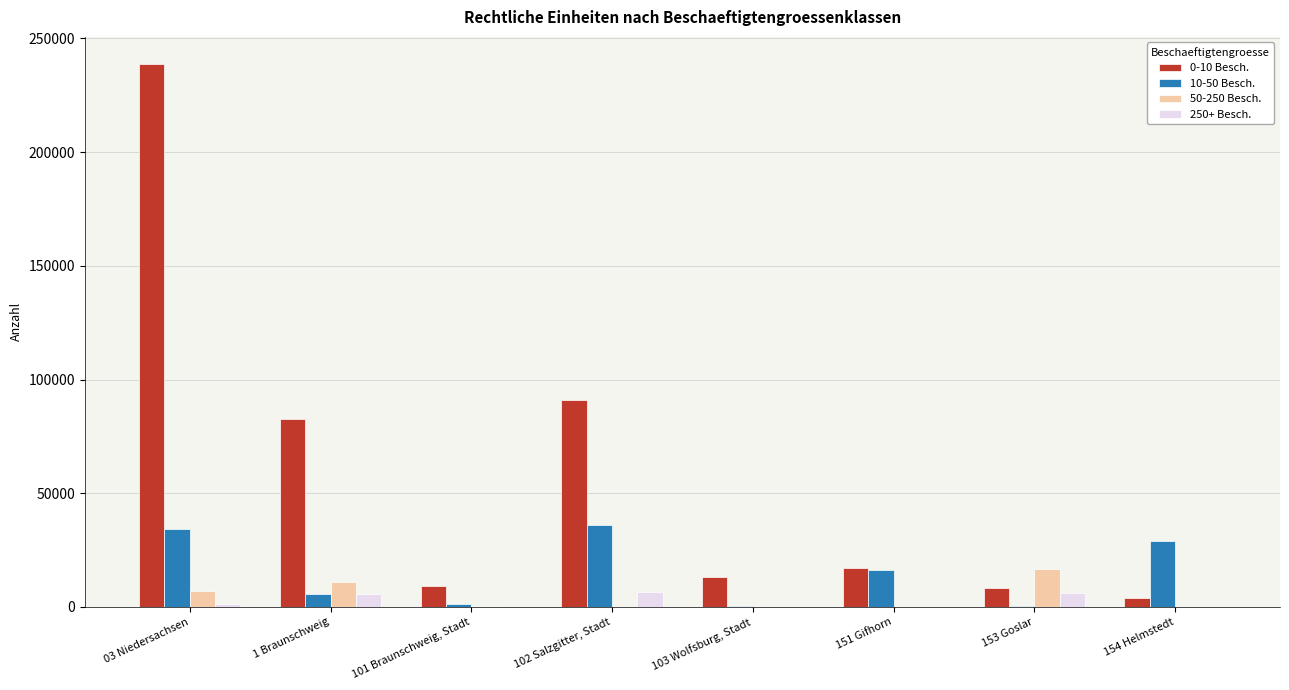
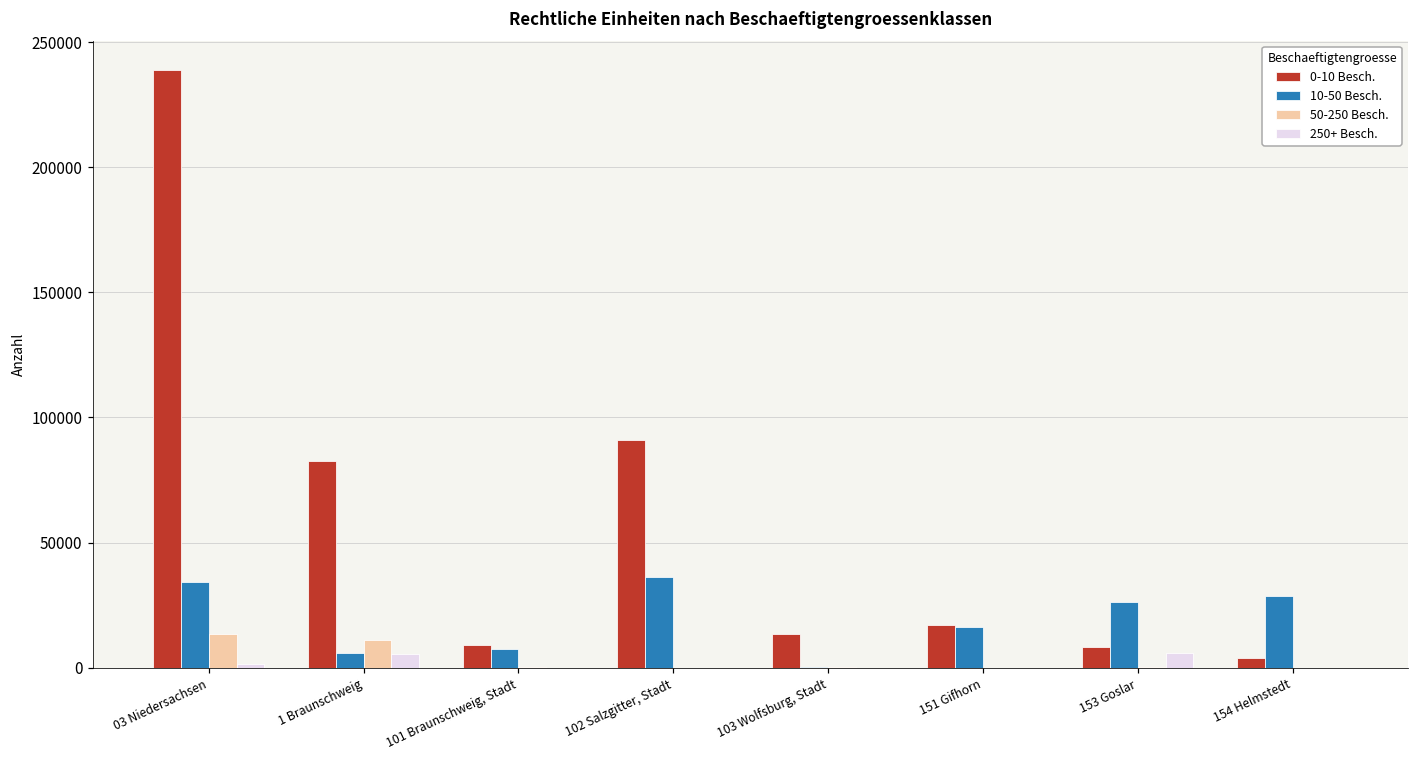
  {
    "0-10 Besch.": {
      "03 Niedersachsen": 239000,
      "1 Braunschweig": 82000,
      "101 Braunschweig, Stadt": 9000,
      "102 Salzgitter, Stadt": 91000,
      "103 Wolfsburg, Stadt": 13000,
      "151 Gifhorn": 17000,
      "153 Goslar": 8000,
      "154 Helmstedt": 4000
    },
    "10-50 Besch.": {
      "03 Niedersachsen": 34000,
      "1 Braunschweig": 6000,
-     "101 Braunschweig, Stadt": 1000,
+     "101 Braunschweig, Stadt": 7000,
      "102 Salzgitter, Stadt": 36000,
      "151 Gifhorn": 16000,
-     "153 Goslar": 1000,
+     "153 Goslar": 26000,
      "154 Helmstedt": 29000
    },
    "50-250 Besch.": {
-     "03 Niedersachsen": 7000,
+     "03 Niedersachsen": 13000,
      "1 Braunschweig": 11000,
-     "153 Goslar": 17000
+     "153 Goslar": 0
    },
    "250+ Besch.": {
      "03 Niedersachsen": 1000,
      "1 Braunschweig": 6000,
-     "102 Salzgitter, Stadt": 7000,
+     "102 Salzgitter, Stadt": 0,
      "153 Goslar": 6000
    }
  }
